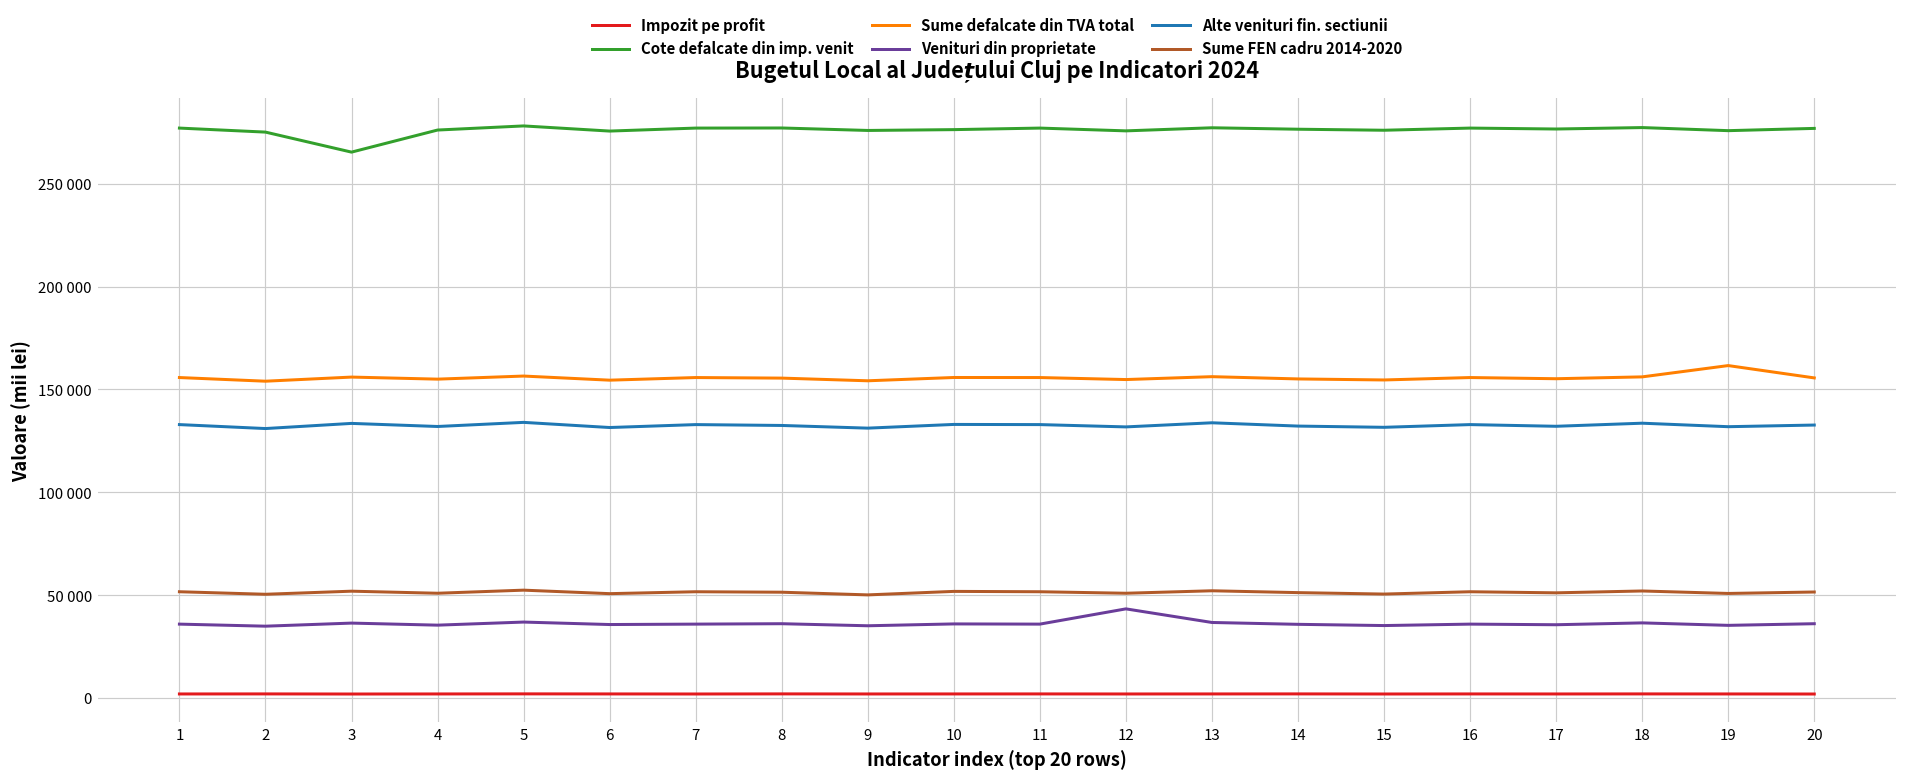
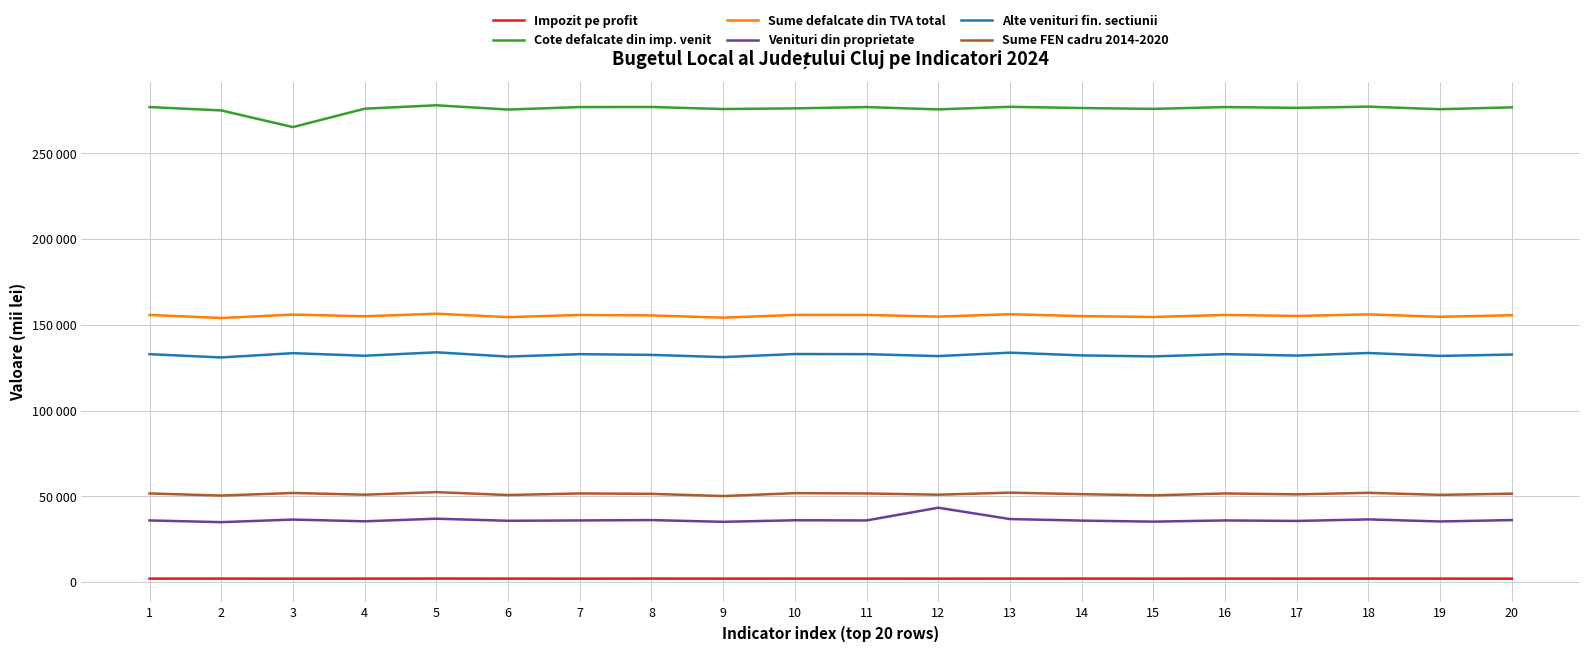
  {
    "Impozit pe profit": {
      "1": 2000,
      "2": 2000,
      "3": 2000,
      "4": 2000,
      "5": 2000,
      "6": 2000,
      "7": 2000,
      "8": 2000,
      "9": 2000,
      "10": 2000,
      "11": 2000,
      "12": 2000,
      "13": 2000,
      "14": 2000,
      "15": 2000,
      "16": 2000,
      "17": 2000,
      "18": 2000,
      "19": 2000,
      "20": 2000
    },
    "Cote defalcate din imp. venit": {
      "1": 277000,
      "2": 275000,
      "3": 265000,
      "4": 276000,
      "5": 278000,
      "6": 276000,
      "7": 277000,
      "8": 277000,
      "9": 276000,
      "10": 276000,
      "11": 277000,
      "12": 276000,
      "13": 277000,
      "14": 276000,
      "15": 276000,
      "16": 277000,
      "17": 277000,
      "18": 277000,
      "19": 276000,
      "20": 277000
    },
    "Sume defalcate din TVA total": {
      "1": 156000,
      "2": 154000,
      "3": 156000,
      "4": 155000,
      "5": 157000,
      "6": 155000,
      "7": 156000,
      "8": 156000,
      "9": 154000,
      "10": 156000,
      "11": 156000,
      "12": 155000,
      "13": 156000,
      "14": 155000,
      "15": 155000,
      "16": 156000,
      "17": 155000,
      "18": 156000,
-     "19": 162000,
+     "19": 155000,
      "20": 156000
    },
    "Venituri din proprietate": {
      "1": 36000,
      "2": 35000,
      "3": 37000,
      "4": 36000,
      "5": 37000,
      "6": 36000,
      "7": 36000,
      "8": 36000,
      "9": 35000,
      "10": 36000,
      "11": 36000,
      "12": 43000,
      "13": 37000,
      "14": 36000,
      "15": 35000,
      "16": 36000,
      "17": 36000,
      "18": 37000,
      "19": 35000,
      "20": 36000
    },
    "Alte venituri fin. sectiunii": {
      "1": 133000,
      "2": 131000,
      "3": 134000,
      "4": 132000,
      "5": 134000,
      "6": 132000,
      "7": 133000,
      "8": 133000,
      "9": 131000,
      "10": 133000,
      "11": 133000,
      "12": 132000,
      "13": 134000,
      "14": 132000,
      "15": 132000,
      "16": 133000,
      "17": 132000,
      "18": 134000,
      "19": 132000,
      "20": 133000
    },
    "Sume FEN cadru 2014-2020": {
      "1": 52000,
      "2": 51000,
      "3": 52000,
      "4": 51000,
      "5": 53000,
      "6": 51000,
      "7": 52000,
      "8": 52000,
      "9": 50000,
      "10": 52000,
      "11": 52000,
      "12": 51000,
      "13": 52000,
      "14": 51000,
      "15": 51000,
      "16": 52000,
      "17": 51000,
      "18": 52000,
      "19": 51000,
      "20": 52000
    }
  }
